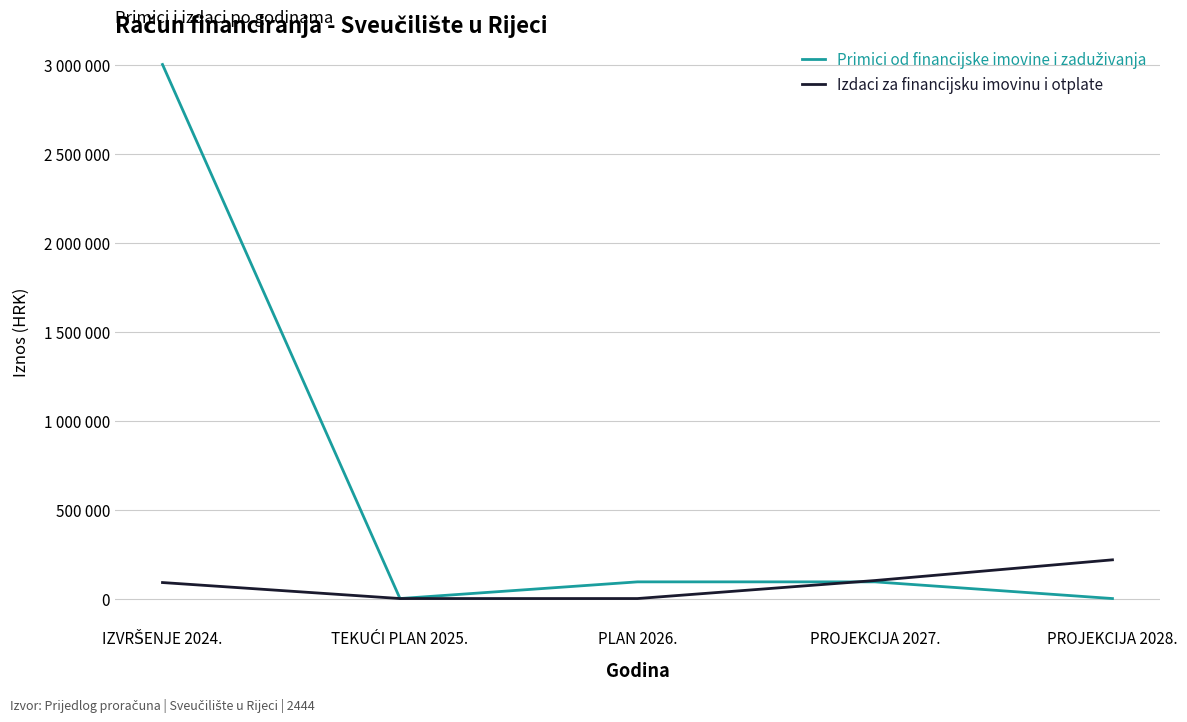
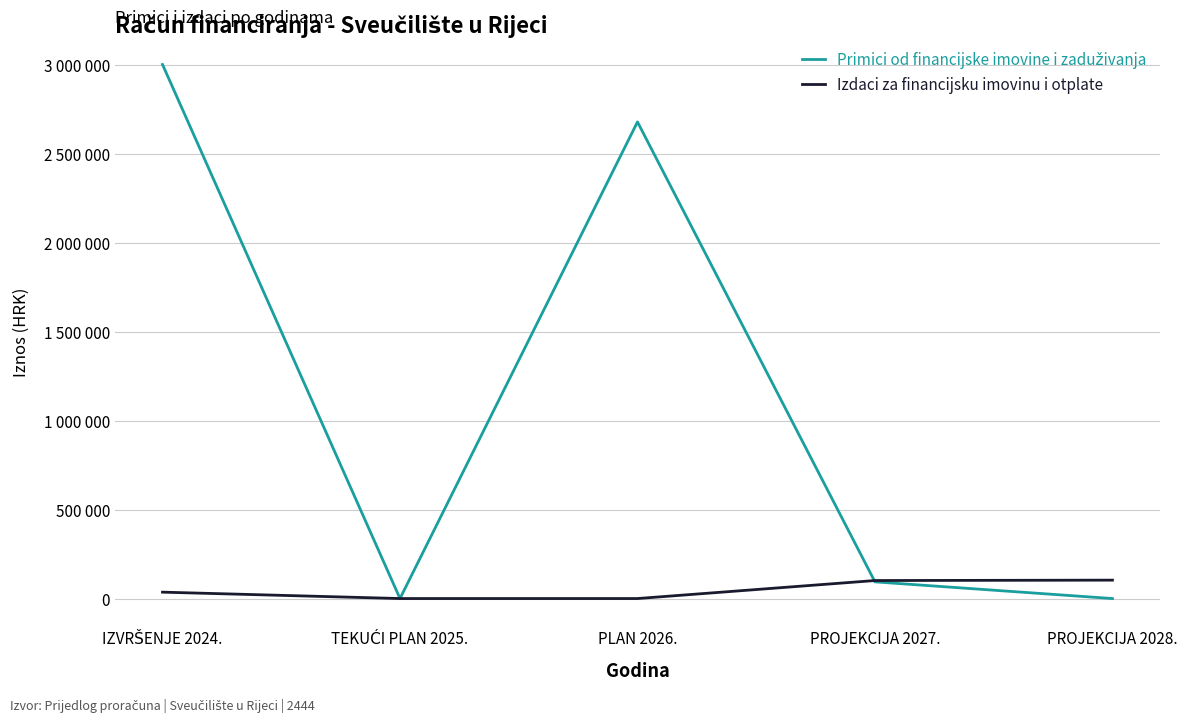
  {
    "Primici od financijske imovine i zaduživanja": {
      "IZVRŠENJE 2024.": 3000000,
-     "PLAN 2026.": 90000,
+     "PLAN 2026.": 2680000,
      "PROJEKCIJA 2028.": 0
    },
    "Izdaci za financijsku imovinu i otplate": {
-     "IZVRŠENJE 2024.": 90000,
+     "IZVRŠENJE 2024.": 40000,
      "PLAN 2026.": 0,
-     "PROJEKCIJA 2028.": 220000
+     "PROJEKCIJA 2028.": 100000
    }
  }
